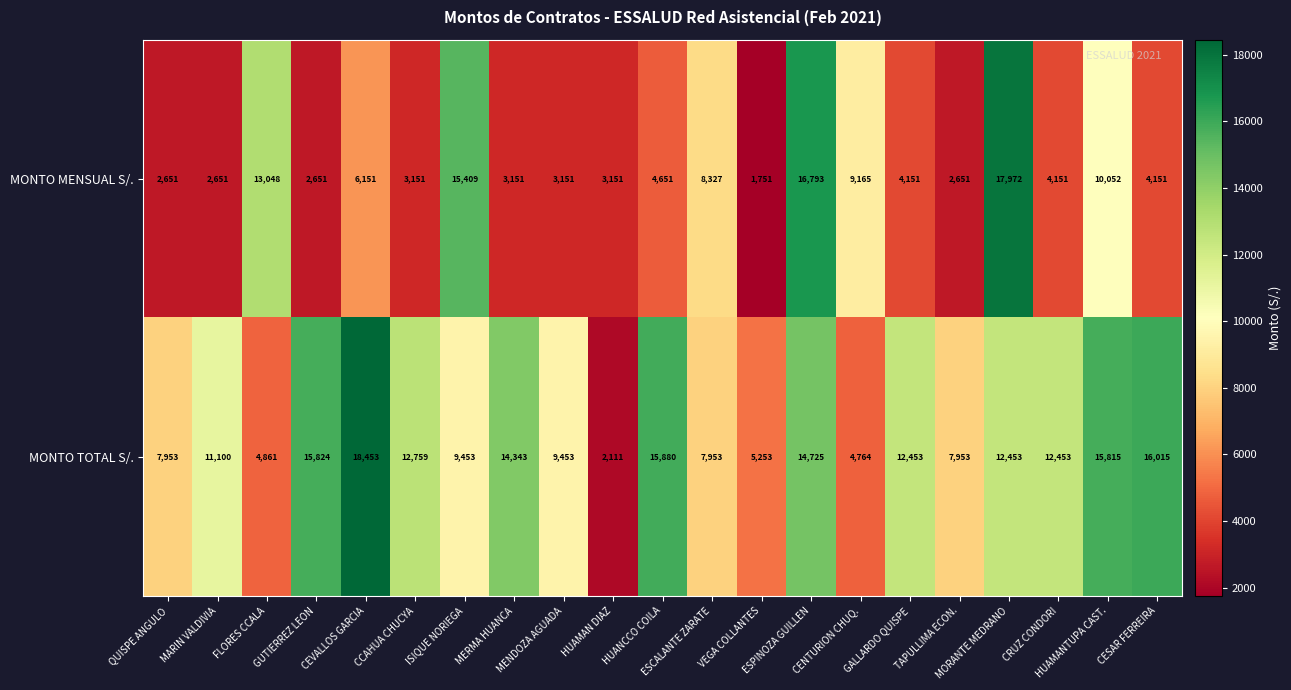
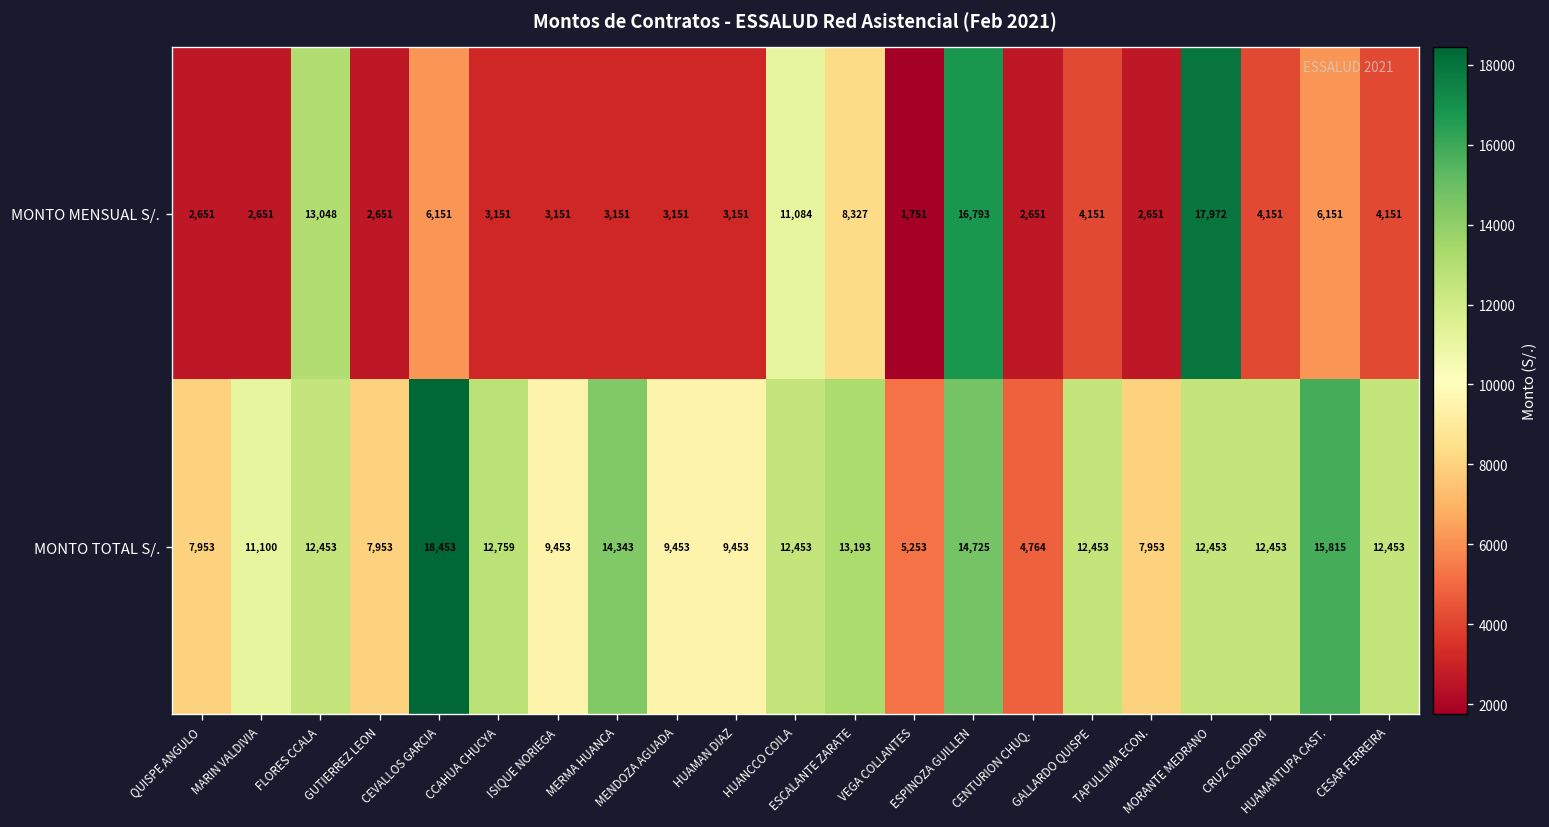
  {
    "MONTO MENSUAL S/.": {
      "QUISPE ANGULO": "2,651",
      "MARIN VALDIVIA": "2,651",
      "FLORES CCALA": "13,048",
      "GUTIERREZ LEON": "2,651",
      "CEVALLOS GARCIA": "6,151",
      "CCAHUA CHUCYA": "3,151",
-     "ISIQUE NORIEGA": "15,409",
+     "ISIQUE NORIEGA": "3,151",
      "MERMA HUANCA": "3,151",
      "MENDOZA AGUADA": "3,151",
      "HUAMAN DIAZ": "3,151",
-     "HUANCCO COILA": "4,651",
+     "HUANCCO COILA": "11,084",
      "ESCALANTE ZARATE": "8,327",
      "VEGA COLLANTES": "1,751",
      "ESPINOZA GUILLEN": "16,793",
-     "CENTURION CHUQ.": "9,165",
+     "CENTURION CHUQ.": "2,651",
      "GALLARDO QUISPE": "4,151",
      "TAPULLIMA ECON.": "2,651",
      "MORANTE MEDRANO": "17,972",
      "CRUZ CONDORI": "4,151",
-     "HUAMANTUPA CAST.": "10,052",
+     "HUAMANTUPA CAST.": "6,151",
      "CESAR FERREIRA": "4,151"
    },
    "MONTO TOTAL S/.": {
      "QUISPE ANGULO": "7,953",
      "MARIN VALDIVIA": "11,100",
-     "FLORES CCALA": "4,861",
-     "GUTIERREZ LEON": "15,824",
+     "FLORES CCALA": "12,453",
+     "GUTIERREZ LEON": "7,953",
      "CEVALLOS GARCIA": "18,453",
      "CCAHUA CHUCYA": "12,759",
      "ISIQUE NORIEGA": "9,453",
      "MERMA HUANCA": "14,343",
      "MENDOZA AGUADA": "9,453",
-     "HUAMAN DIAZ": "2,111",
-     "HUANCCO COILA": "15,880",
-     "ESCALANTE ZARATE": "7,953",
+     "HUAMAN DIAZ": "9,453",
+     "HUANCCO COILA": "12,453",
+     "ESCALANTE ZARATE": "13,193",
      "VEGA COLLANTES": "5,253",
      "ESPINOZA GUILLEN": "14,725",
      "CENTURION CHUQ.": "4,764",
      "GALLARDO QUISPE": "12,453",
      "TAPULLIMA ECON.": "7,953",
      "MORANTE MEDRANO": "12,453",
      "CRUZ CONDORI": "12,453",
      "HUAMANTUPA CAST.": "15,815",
-     "CESAR FERREIRA": "16,015"
+     "CESAR FERREIRA": "12,453"
    }
  }
